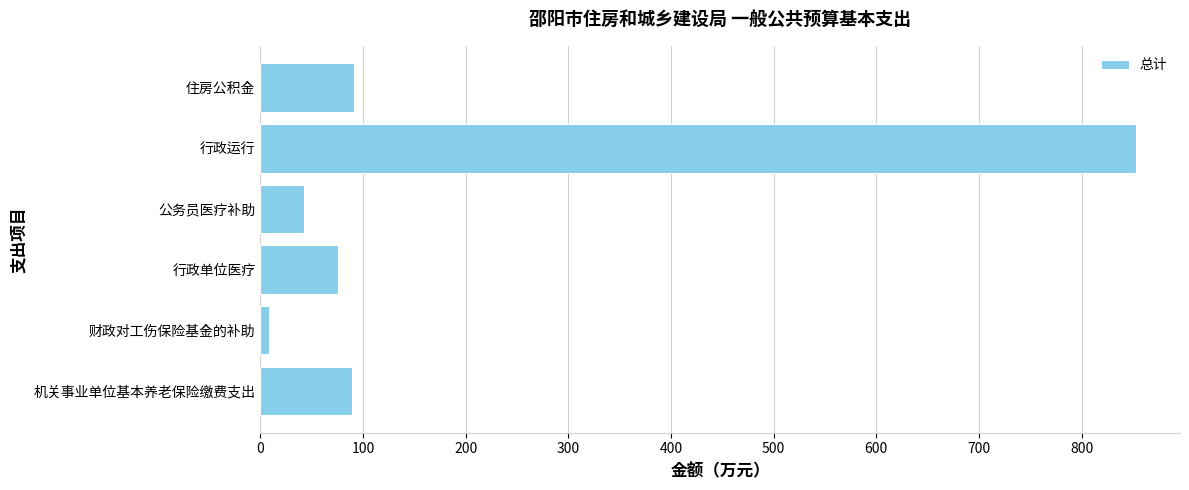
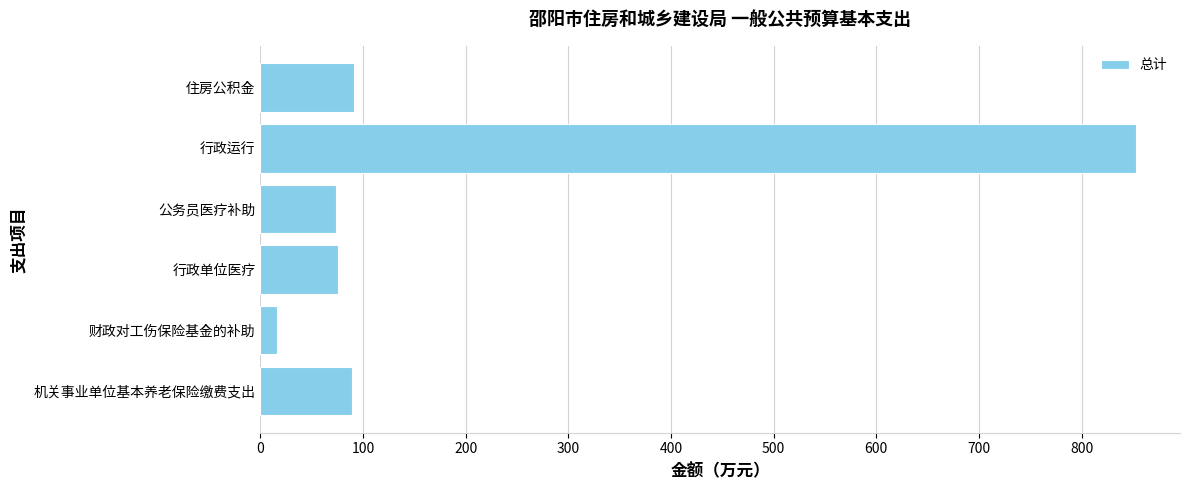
  {
    "住房公积金": 91,
    "行政运行": 853,
-   "公务员医疗补助": 42,
+   "公务员医疗补助": 74,
    "行政单位医疗": 75,
-   "财政对工伤保险基金的补助": 8,
+   "财政对工伤保险基金的补助": 16,
    "机关事业单位基本养老保险缴费支出": 90
  }
